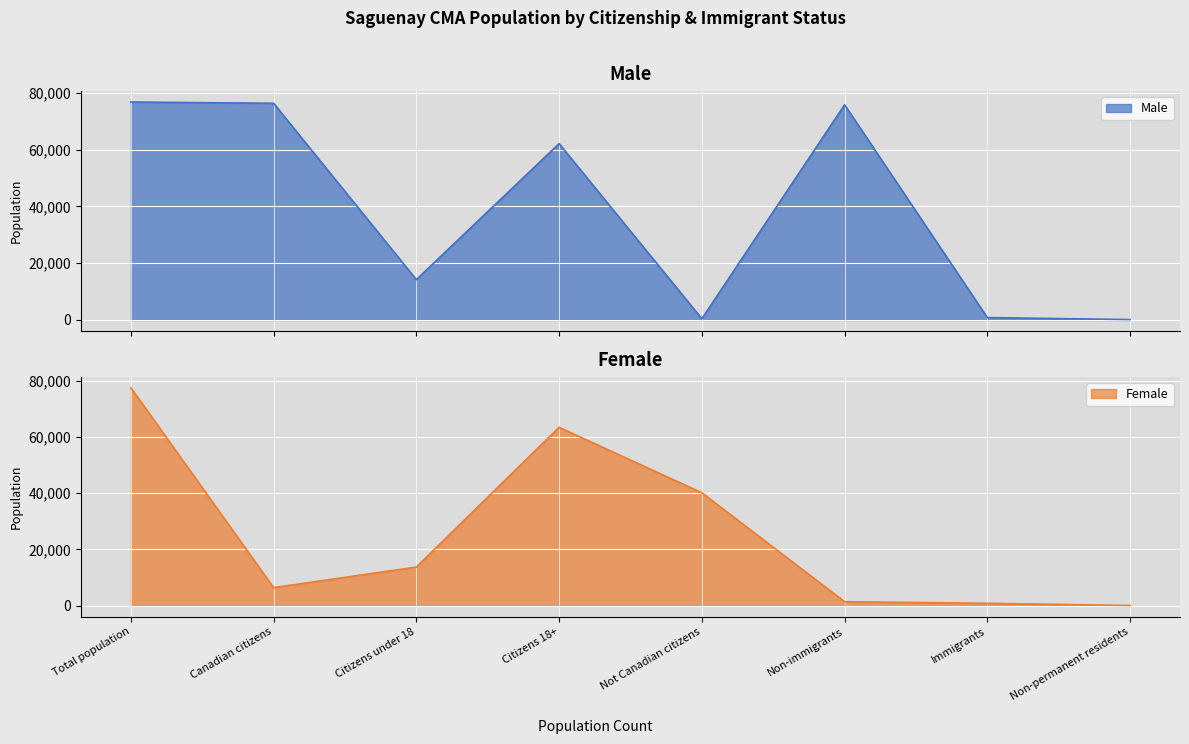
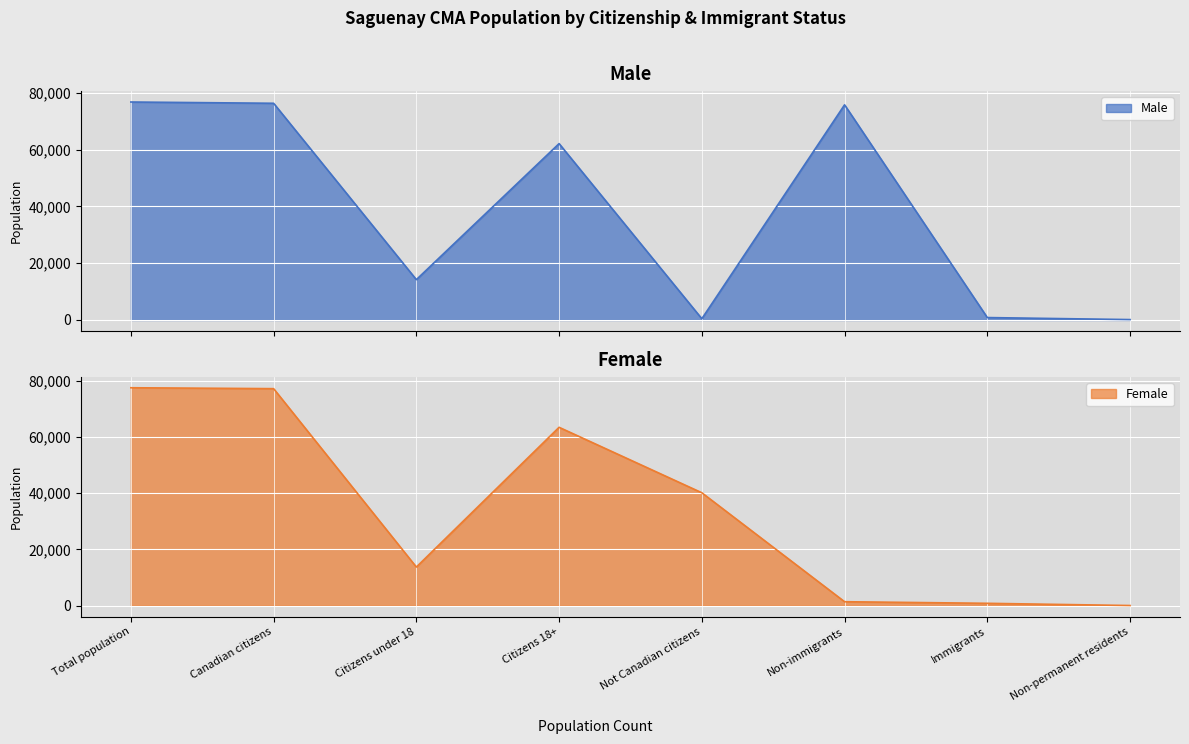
  {
    "Female": {
      "Total population": "78,000",
-     "Canadian citizens": "6,000",
+     "Canadian citizens": "77,000",
      "Citizens under 18": "14,000",
      "Citizens 18+": "63,000",
      "Not Canadian citizens": "40,000",
      "Non-immigrants": "1,000",
      "Immigrants": "1,000",
      "Non-permanent residents": "0"
    }
  }
